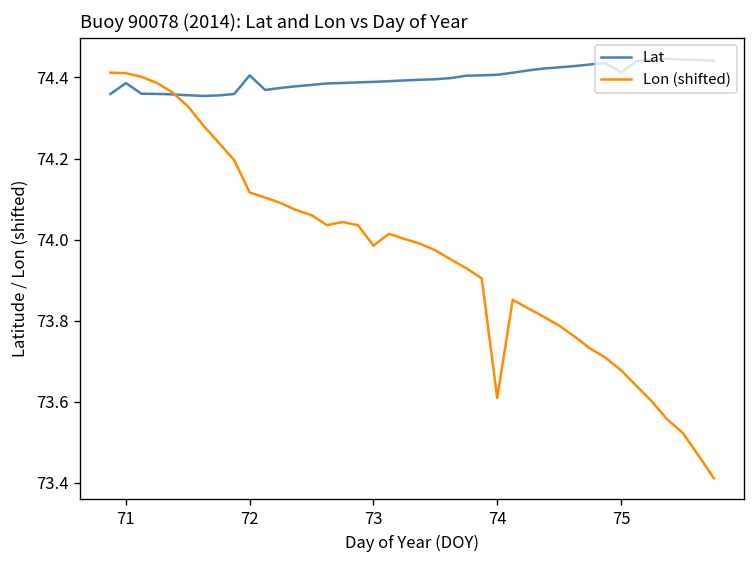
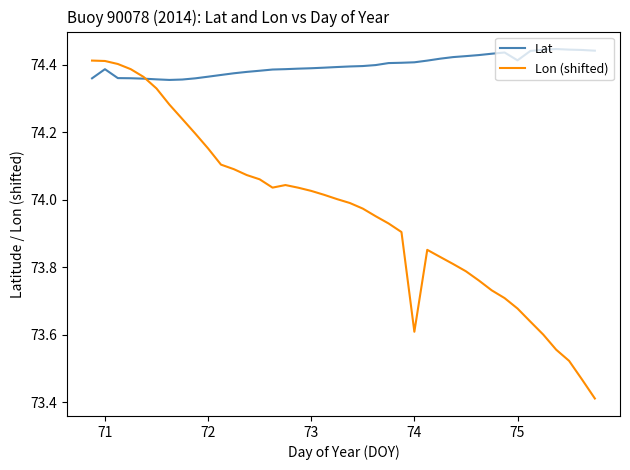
  {
    "Lat": {
      "71": 74.39,
-     "72": 74.41,
+     "72": 74.36,
      "73": 74.39,
      "74": 74.41
    },
    "Lon (shifted)": {
      "71": 74.41,
-     "72": 74.12,
-     "73": 73.99,
+     "72": 74.15,
+     "73": 74.03,
      "74": 73.61,
      "75": 73.68
    }
  }
